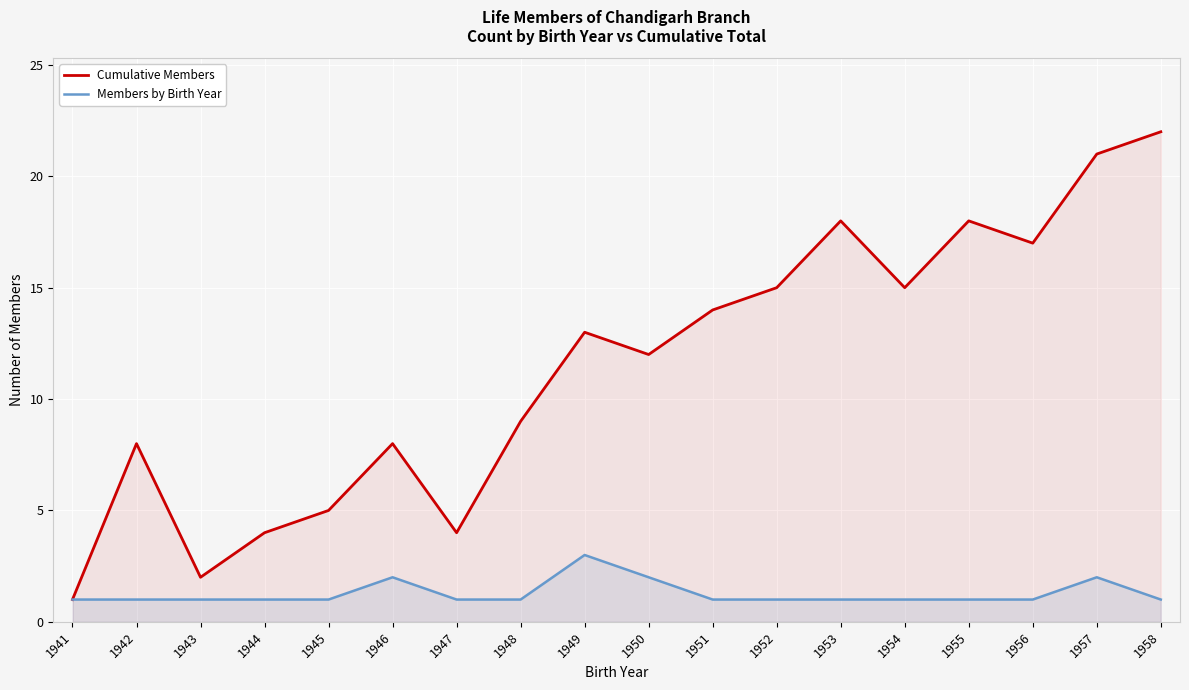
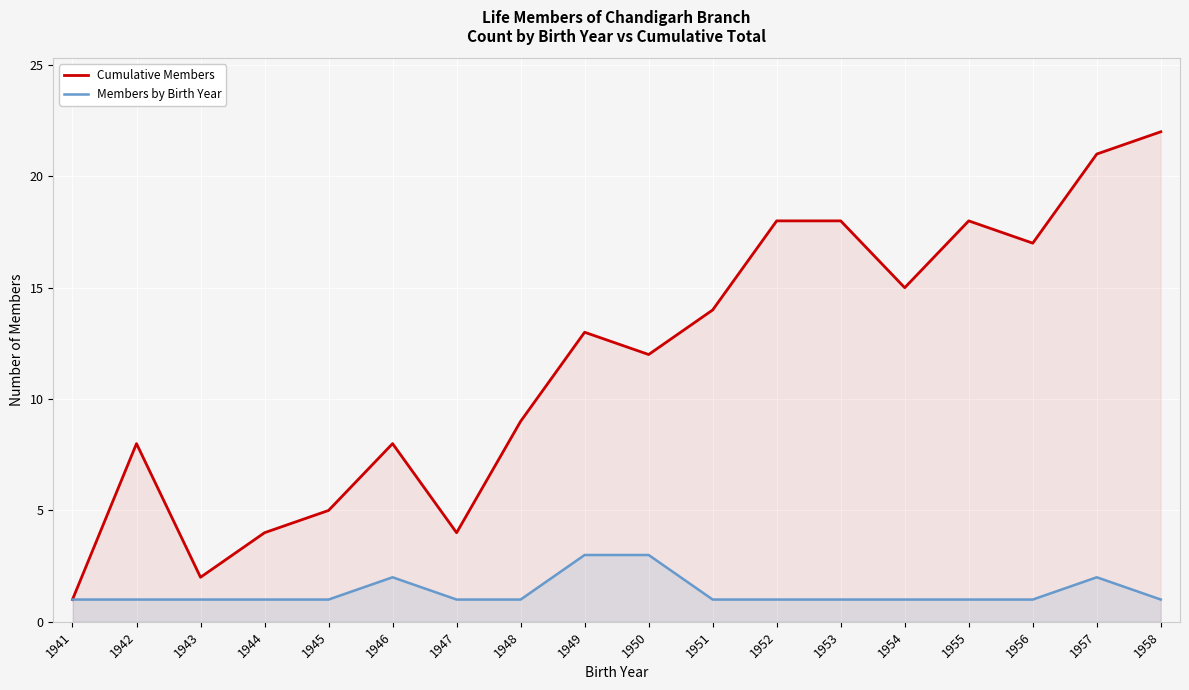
  {
    "Cumulative Members": {
      "1942": 8,
      "1943": 2,
      "1944": 4,
      "1945": 5,
      "1946": 8,
      "1947": 4,
      "1948": 9,
      "1949": 13,
      "1950": 12,
      "1951": 14,
-     "1952": 15,
+     "1952": 18,
      "1953": 18,
      "1954": 15,
      "1955": 18,
      "1956": 17,
      "1957": 21,
      "1958": 22
    },
    "Members by Birth Year": {
      "1942": 1,
      "1943": 1,
      "1944": 1,
      "1945": 1,
      "1946": 2,
      "1947": 1,
      "1948": 1,
      "1949": 3,
-     "1950": 2,
+     "1950": 3,
      "1951": 1,
      "1952": 1,
      "1953": 1,
      "1954": 1,
      "1955": 1,
      "1956": 1,
      "1957": 2,
      "1958": 1
    }
  }
